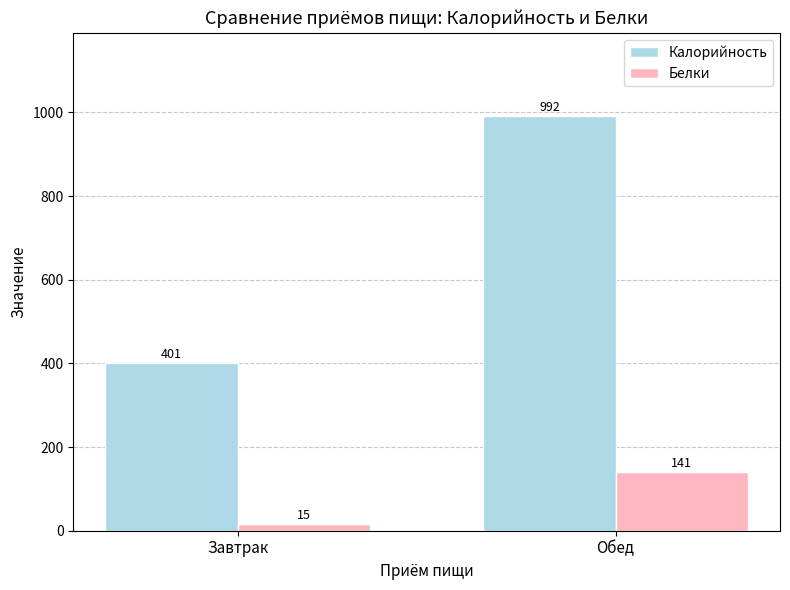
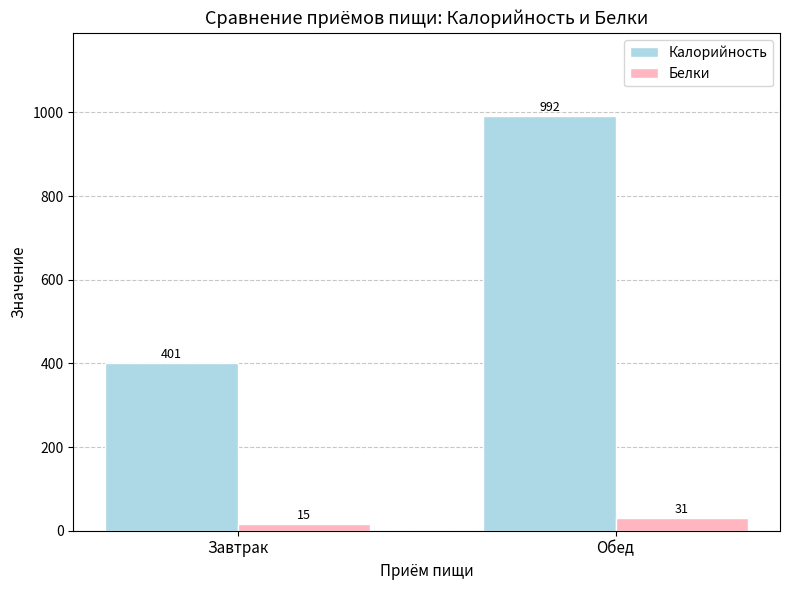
  {
    "Калорийность": {
      "Завтрак": 401,
      "Обед": 992
    },
    "Белки": {
      "Завтрак": 15,
-     "Обед": 141
+     "Обед": 31
    }
  }
